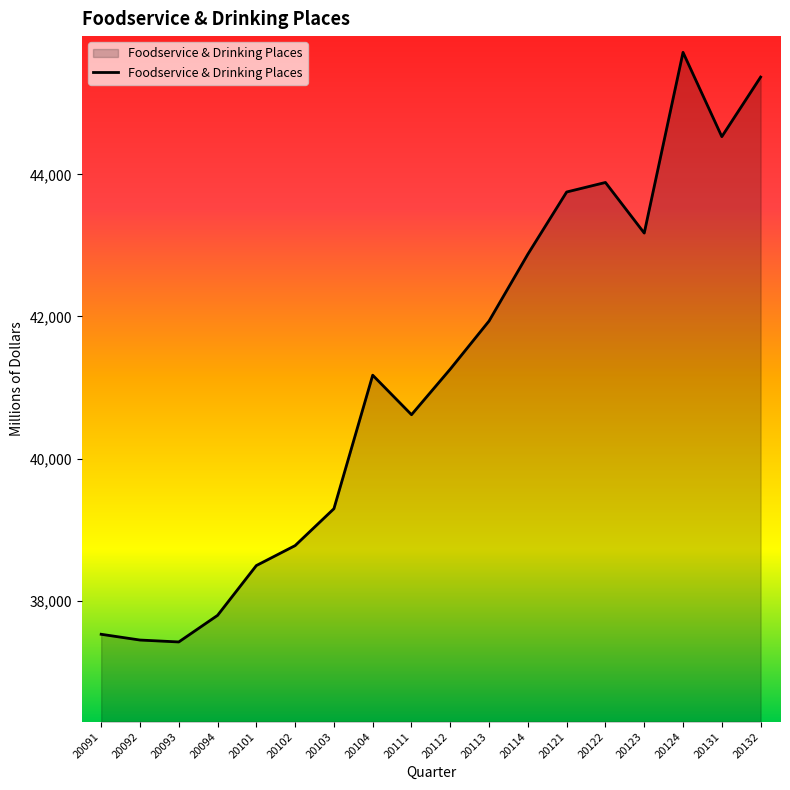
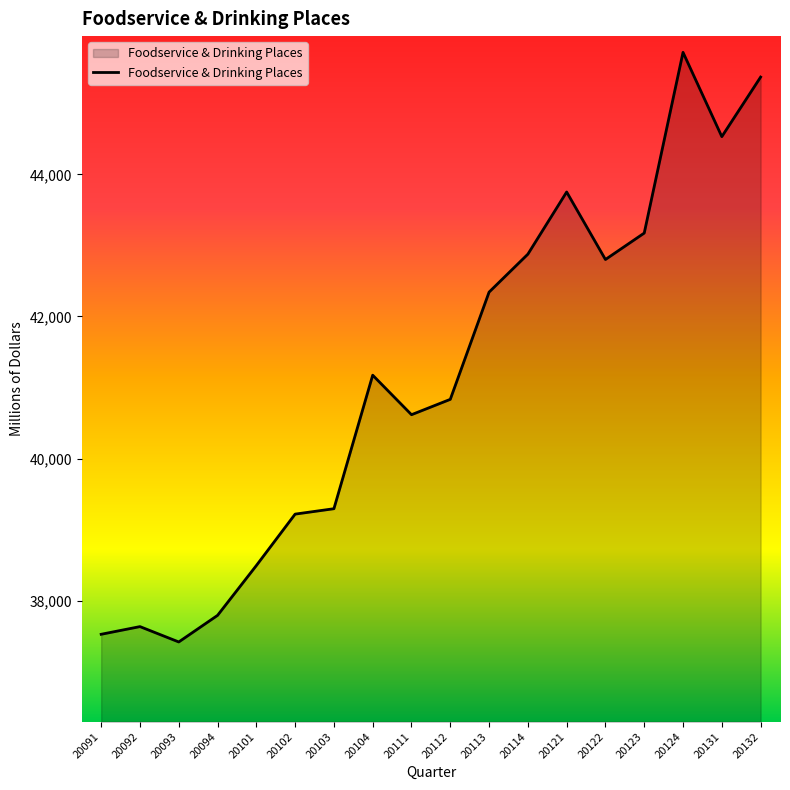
  {
    "20091": "37,500",
-   "20092": "37,400",
+   "20092": "37,600",
    "20093": "37,400",
    "20094": "37,800",
    "20101": "38,500",
-   "20102": "38,800",
+   "20102": "39,200",
    "20103": "39,300",
    "20104": "41,200",
    "20111": "40,600",
-   "20112": "41,300",
-   "20113": "41,900",
+   "20112": "40,800",
+   "20113": "42,300",
    "20114": "42,900",
    "20121": "43,800",
-   "20122": "43,900",
+   "20122": "42,800",
    "20123": "43,200",
    "20124": "45,700",
    "20131": "44,500",
    "20132": "45,400"
  }
